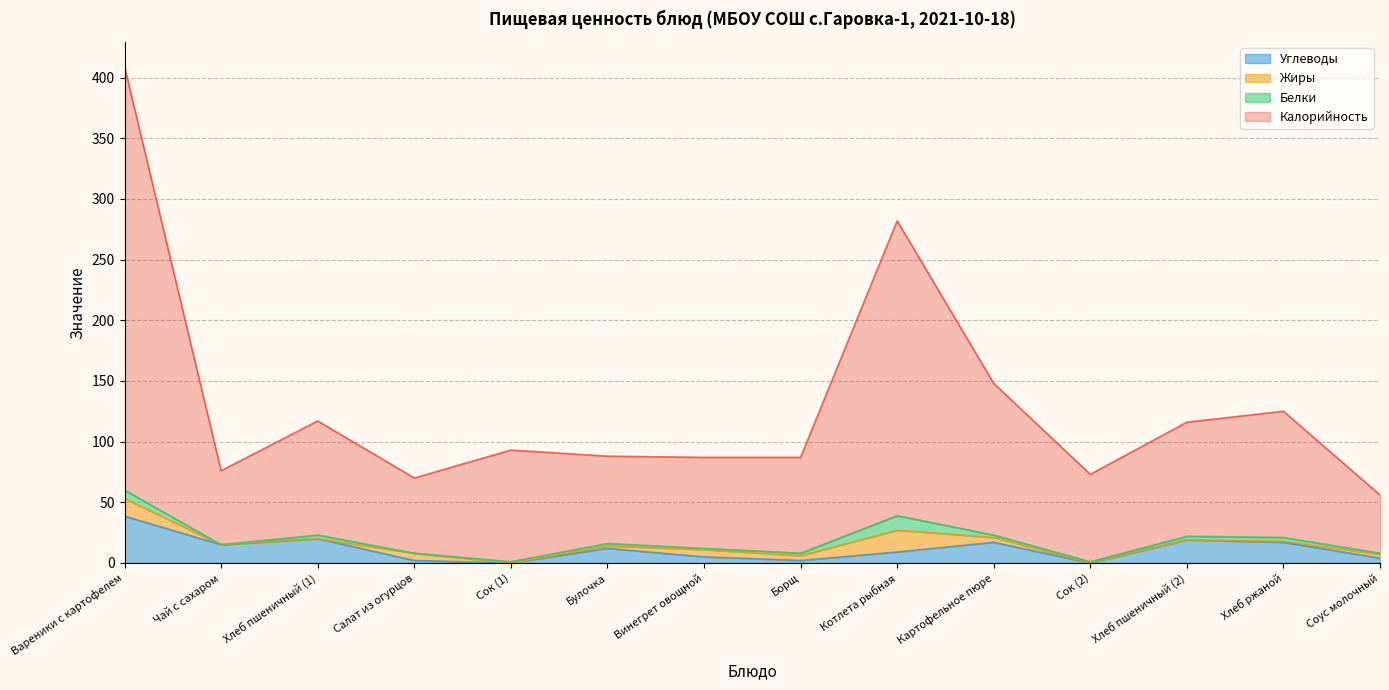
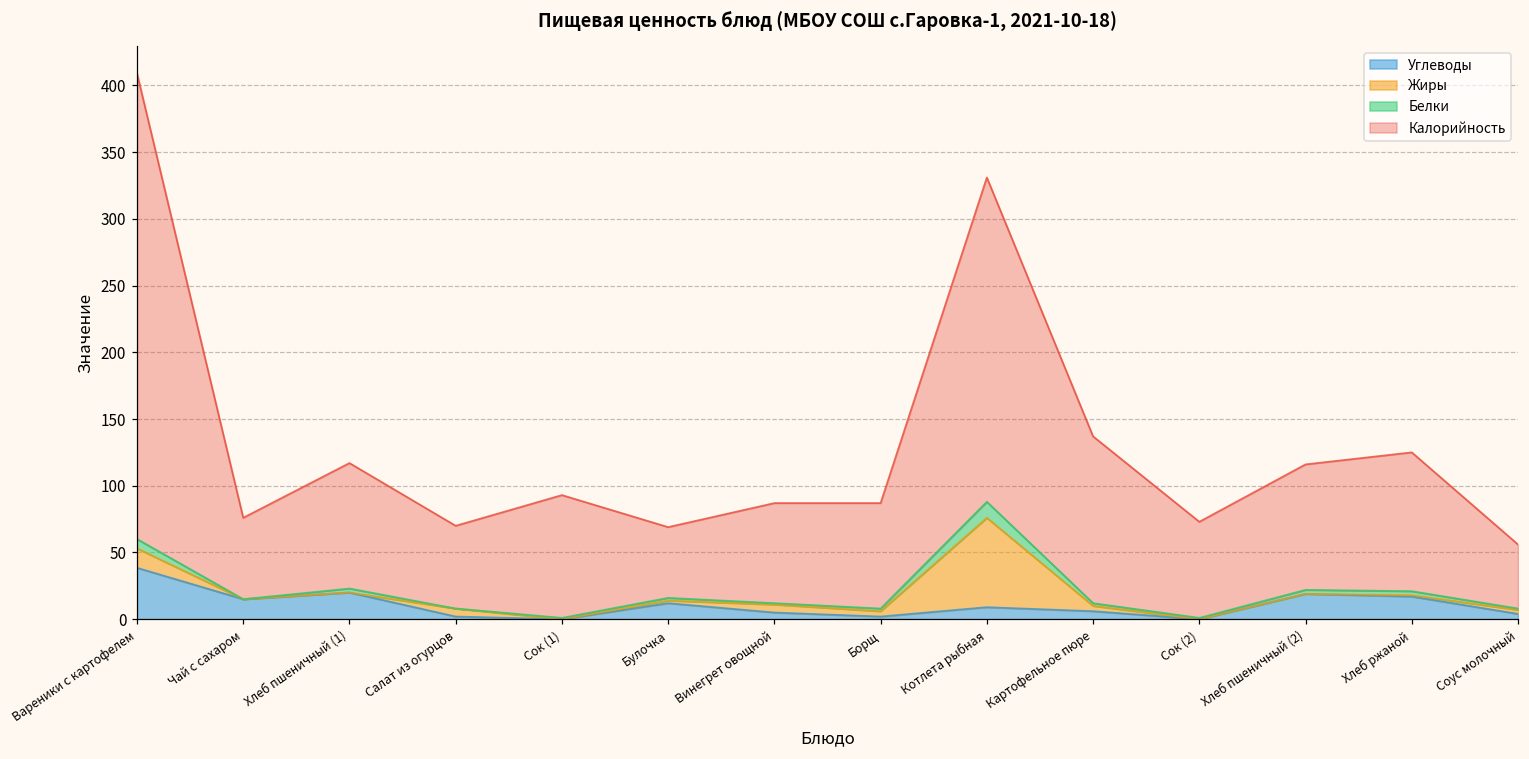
  {
    "Углеводы": {
      "Вареники с картофелем": 39,
      "Салат из огурцов": 2,
      "Винегрет овощной": 5,
      "Борщ": 2,
      "Котлета рыбная": 9,
-     "Картофельное пюре": 17,
+     "Картофельное пюре": 6,
      "Соус молочный": 4
    },
    "Жиры": {
      "Вареники с картофелем": 15,
-     "Котлета рыбная": 18
+     "Котлета рыбная": 67
    },
    "Белки": {
      "Вареники с картофелем": 7,
      "Хлеб пшеничный (1)": 3,
      "Котлета рыбная": 12,
      "Хлеб пшеничный (2)": 3,
      "Хлеб ржаной": 3
    },
    "Калорийность": {
      "Вареники с картофелем": 349,
      "Чай с сахаром": 61,
      "Хлеб пшеничный (1)": 94,
      "Салат из огурцов": 62,
      "Сок (1)": 92,
-     "Булочка": 72,
+     "Булочка": 53,
      "Винегрет овощной": 75,
      "Борщ": 79,
      "Котлета рыбная": 243,
      "Картофельное пюре": 125,
      "Сок (2)": 72,
      "Хлеб пшеничный (2)": 94,
      "Хлеб ржаной": 104,
      "Соус молочный": 48
    }
  }
